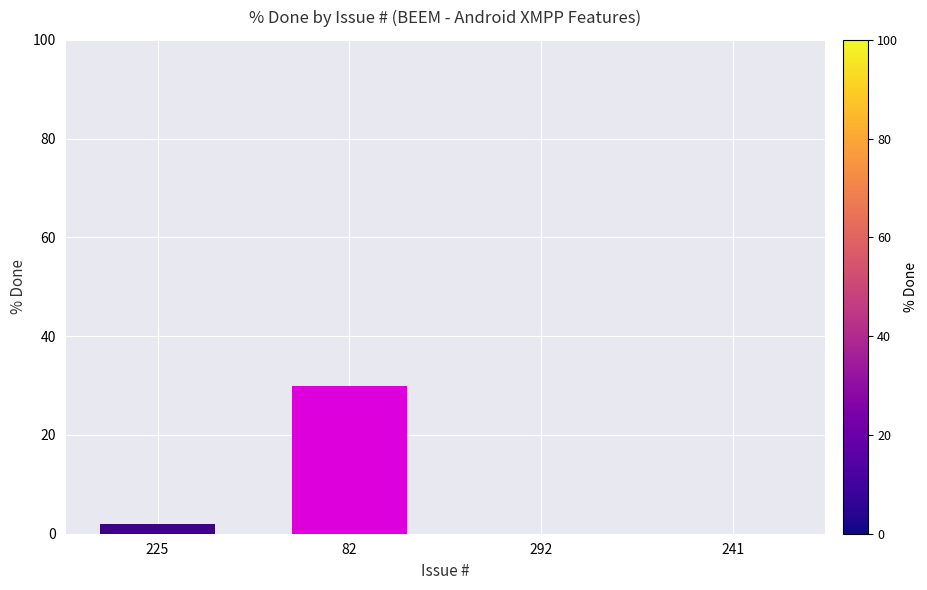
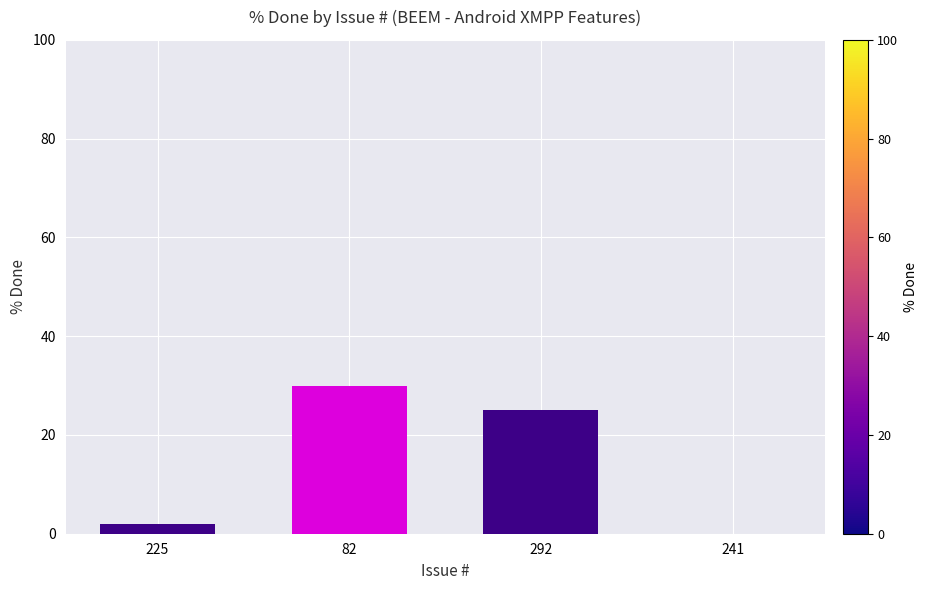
  {
    "225": 2,
    "82": 30,
-   "292": 0,
+   "292": 25,
    "241": 0
  }
